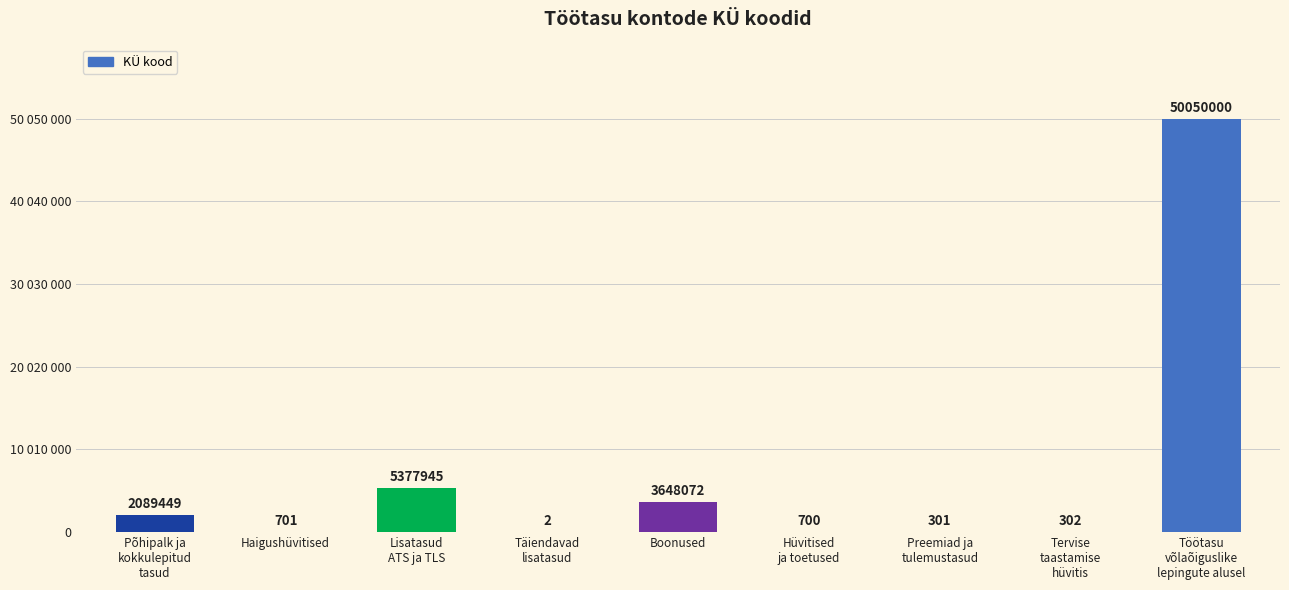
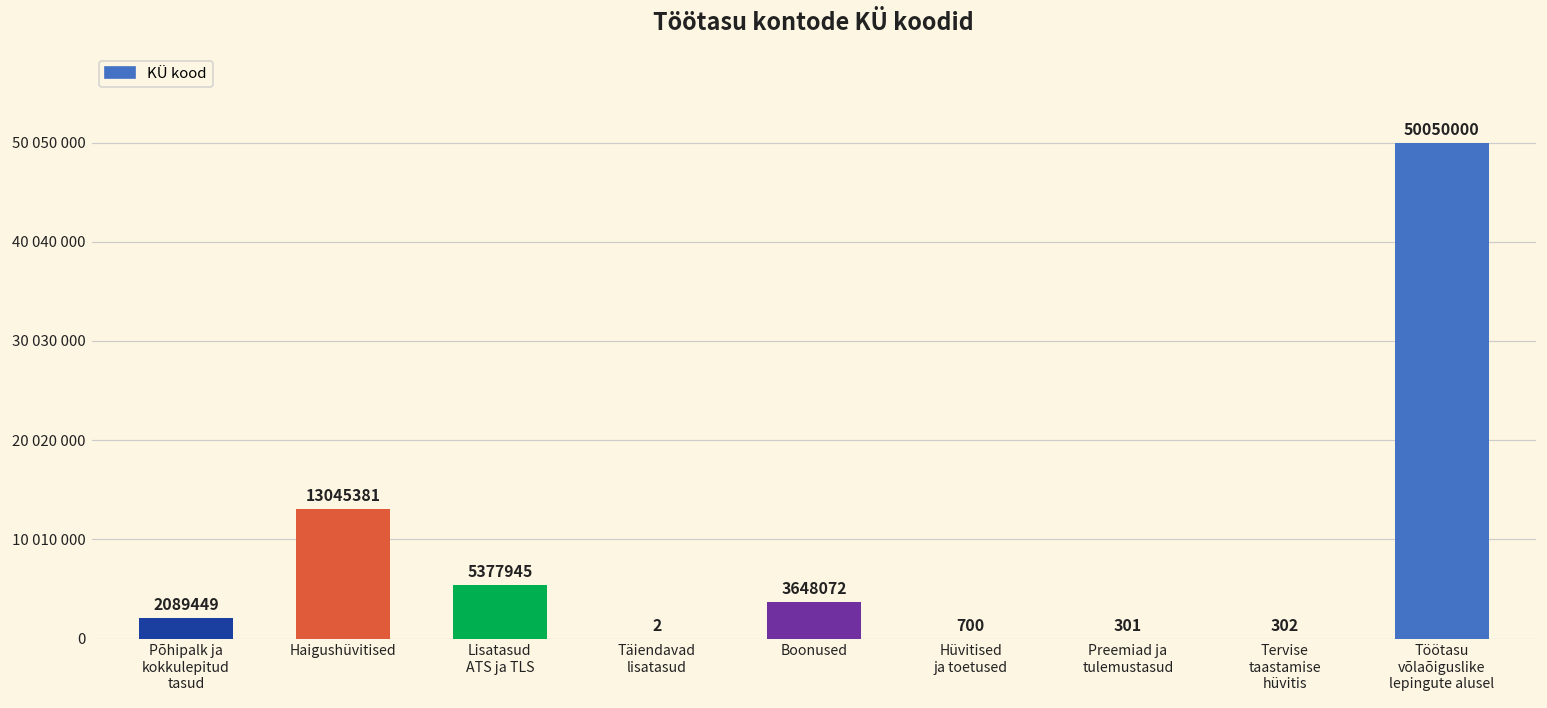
  {
    "Põhipalk ja kokkulepitud tasud": 2089449,
-   "Haigushüvitised": 701,
+   "Haigushüvitised": 13045381,
    "Lisatasud ATS ja TLS": 5377945,
    "Täiendavad lisatasud": 2,
    "Boonused": 3648072,
    "Hüvitised ja toetused": 700,
    "Preemiad ja tulemustasud": 301,
    "Tervise taastamise hüvitis": 302,
    "Töötasu võlaõiguslike lepingute alusel": 50050000
  }
